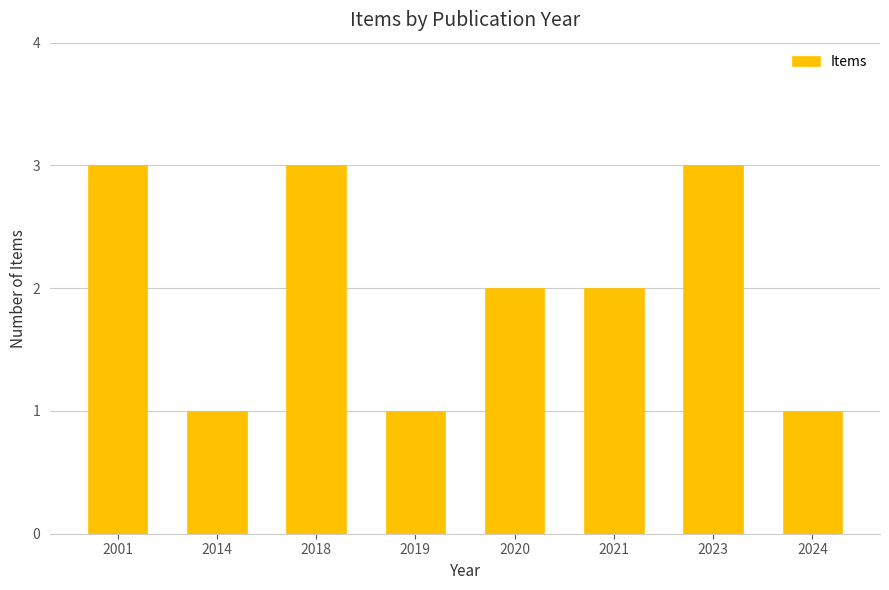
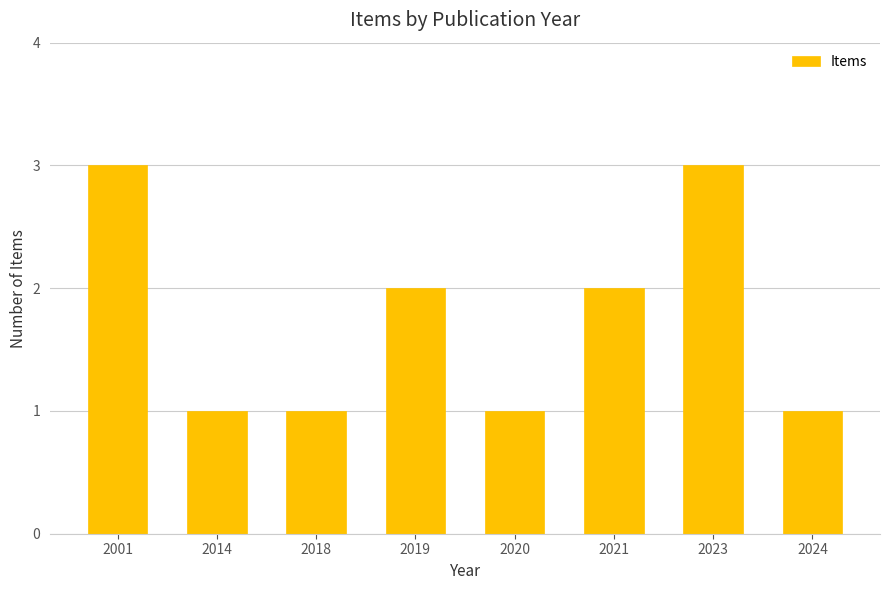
  {
    "2001": 3,
    "2014": 1,
-   "2018": 3,
-   "2019": 1,
-   "2020": 2,
+   "2018": 1,
+   "2019": 2,
+   "2020": 1,
    "2021": 2,
    "2023": 3,
    "2024": 1
  }
